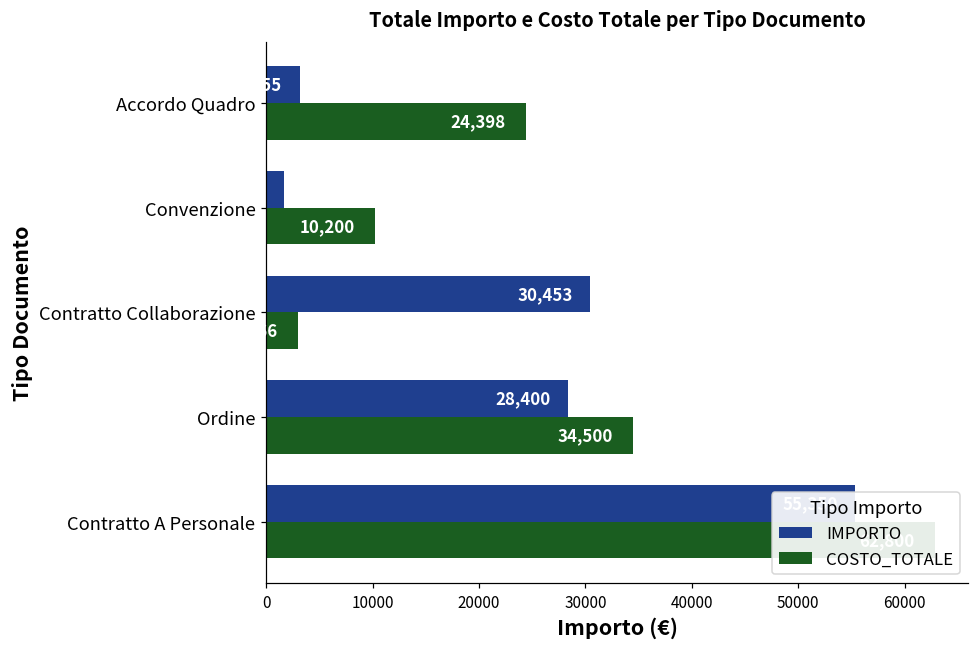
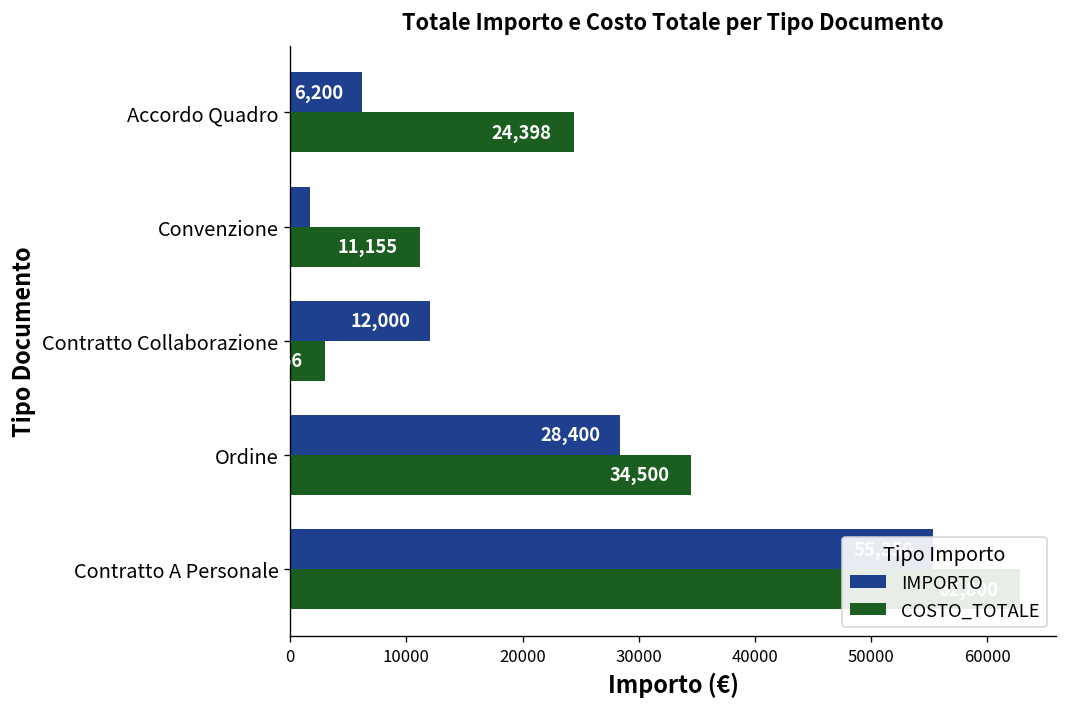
  {
    "IMPORTO": {
-     "Accordo Quadro": "3000",
-     "Contratto Collaborazione": "30,453",
+     "Accordo Quadro": "6000",
+     "Contratto Collaborazione": "12,000",
      "Ordine": "28,400"
    },
    "COSTO_TOTALE": {
      "Accordo Quadro": "24,398",
-     "Convenzione": "10,200",
+     "Convenzione": "11,155",
      "Ordine": "34,500"
    }
  }
